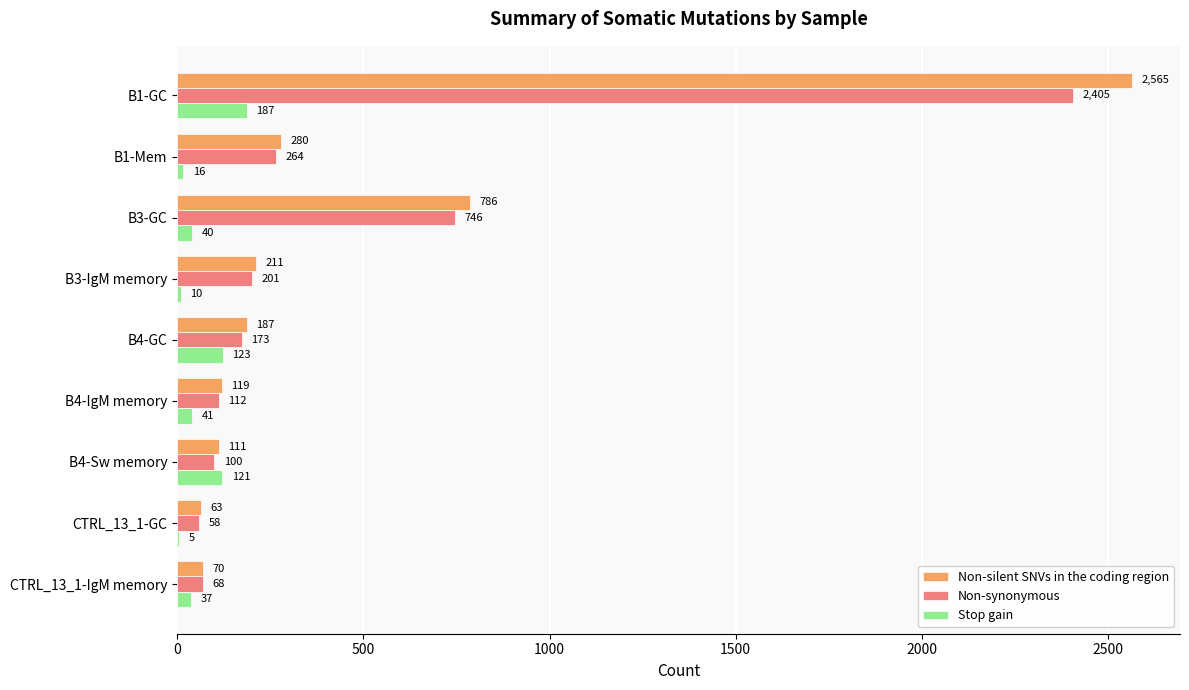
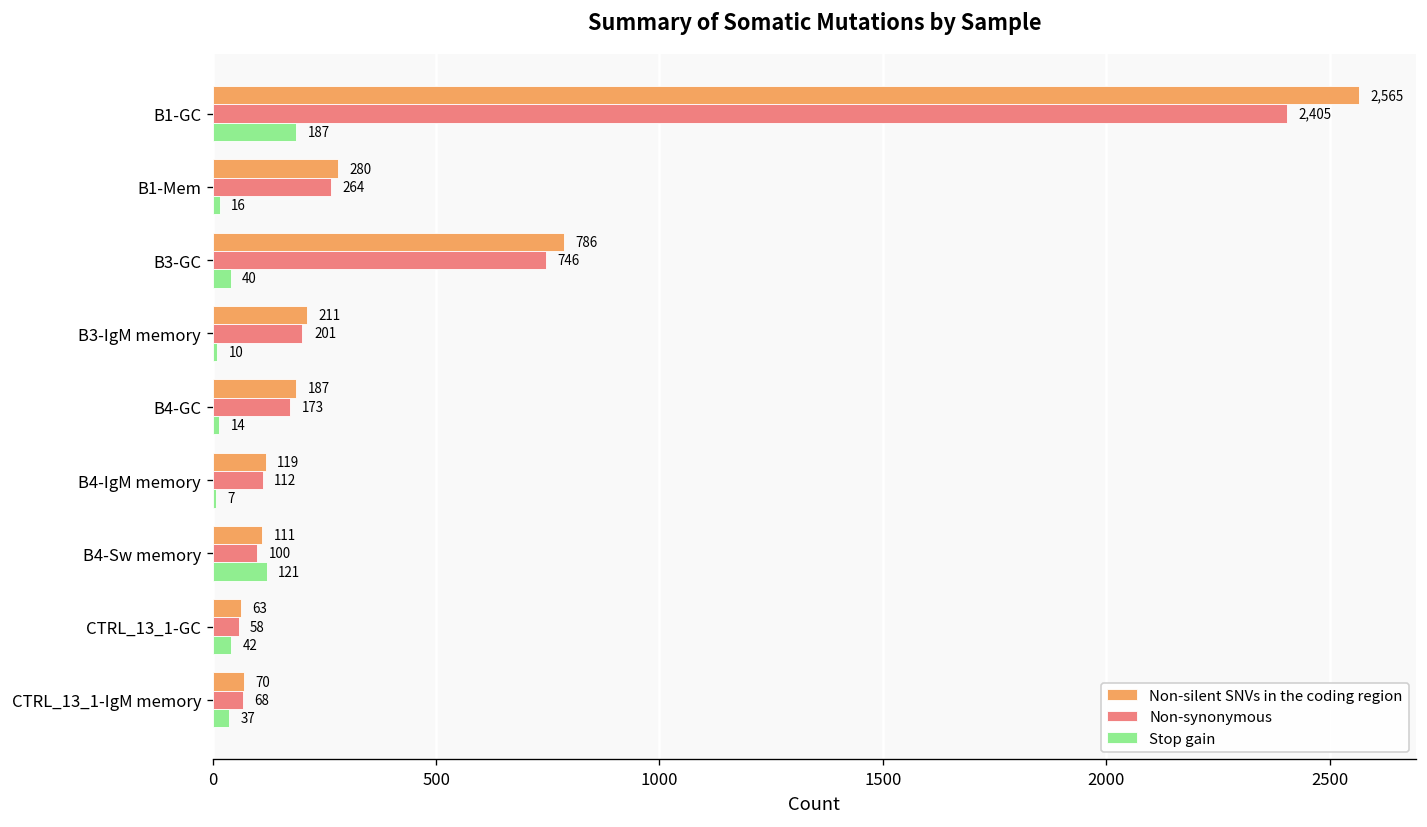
  {
    "Stop gain": {
      "B1-GC": 187,
      "B1-Mem": 16,
      "B3-GC": 40,
      "B3-IgM memory": 10,
-     "B4-GC": 123,
-     "B4-IgM memory": 41,
+     "B4-GC": 14,
+     "B4-IgM memory": 7,
      "B4-Sw memory": 121,
-     "CTRL_13_1-GC": 5,
+     "CTRL_13_1-GC": 42,
      "CTRL_13_1-IgM memory": 37
    }
  }
